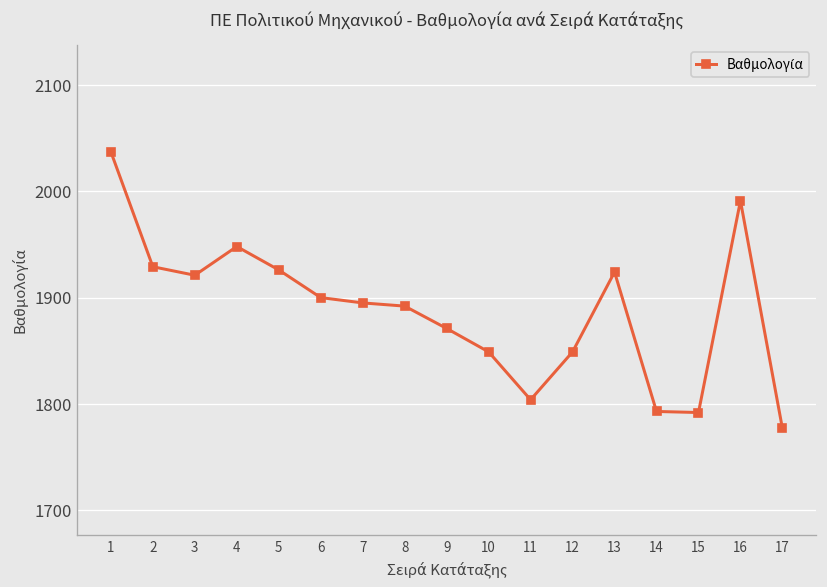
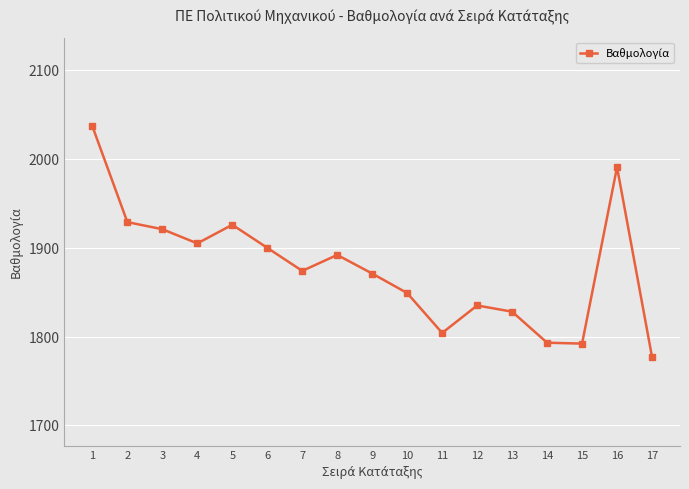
  {
    "1": 2040,
    "2": 1930,
    "3": 1920,
-   "4": 1950,
+   "4": 1910,
    "5": 1930,
    "6": 1900,
-   "7": 1900,
+   "7": 1870,
    "8": 1890,
    "9": 1870,
    "10": 1850,
    "11": 1800,
-   "12": 1850,
-   "13": 1920,
+   "12": 1840,
+   "13": 1830,
    "14": 1790,
    "15": 1790,
    "16": 1990,
    "17": 1780
  }
